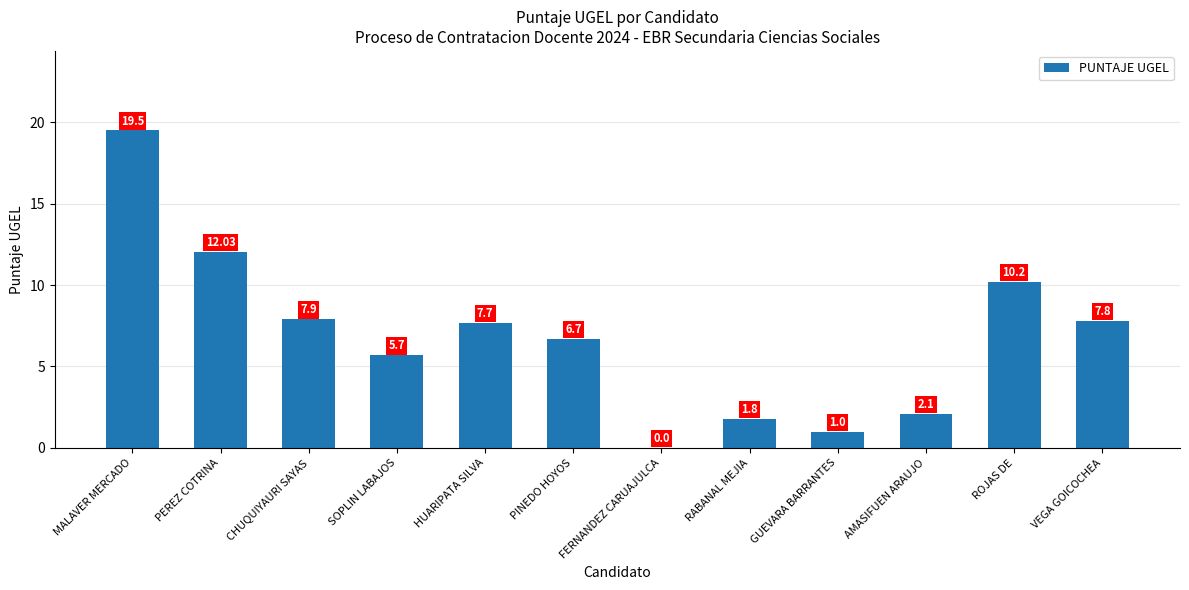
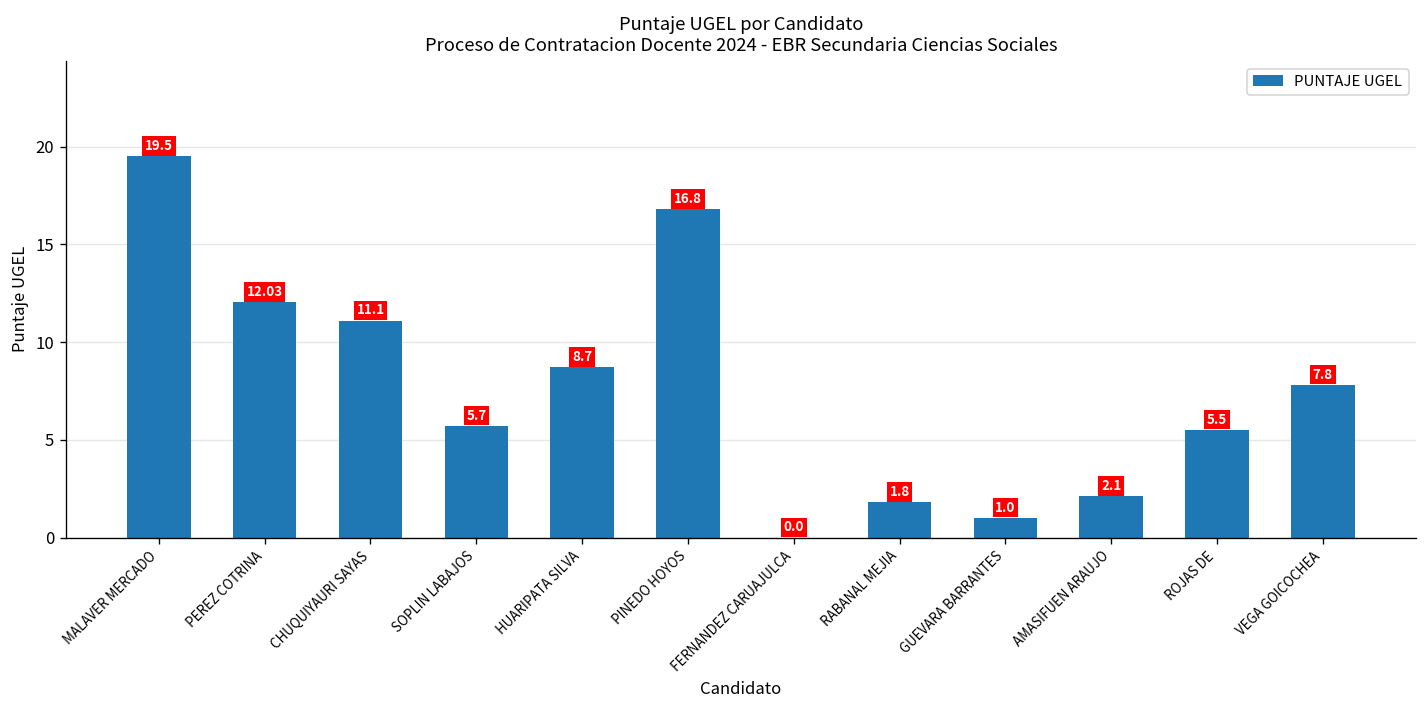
  {
-   "CHUQUIYAURI SAYAS": 7.9,
-   "HUARIPATA SILVA": 7.7,
-   "PINEDO HOYOS": 6.7,
-   "ROJAS DE": 10.2
+   "CHUQUIYAURI SAYAS": 11.1,
+   "HUARIPATA SILVA": 8.7,
+   "PINEDO HOYOS": 16.8,
+   "ROJAS DE": 5.5
  }
